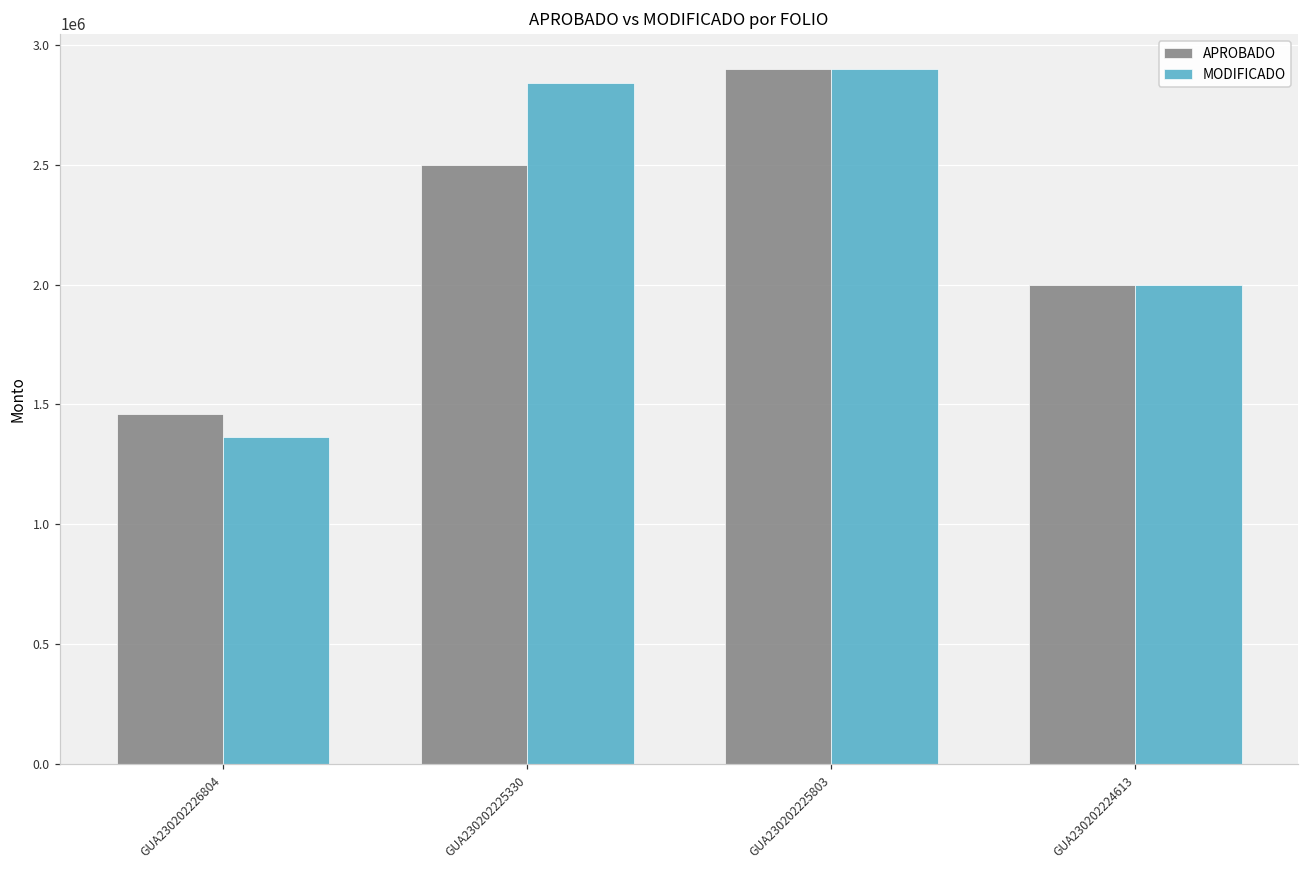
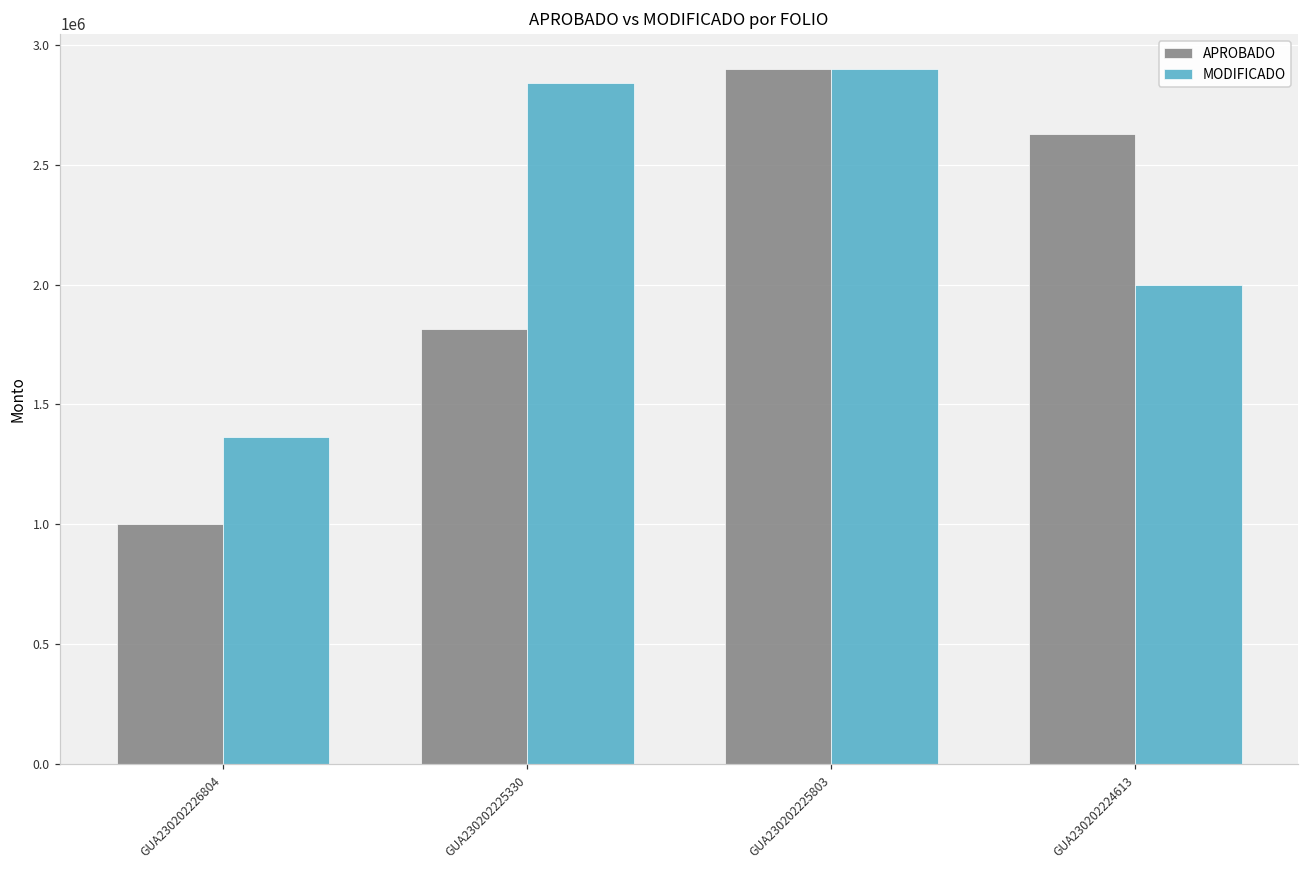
  {
    "APROBADO": {
-     "GUA230202226804": 1460000,
-     "GUA230202225330": 2500000,
+     "GUA230202226804": 1000000,
+     "GUA230202225330": 1820000,
      "GUA230202225803": 2900000,
-     "GUA230202224613": 2000000
+     "GUA230202224613": 2630000
    },
    "MODIFICADO": {
      "GUA230202226804": 1360000,
      "GUA230202225330": 2840000,
      "GUA230202225803": 2900000,
      "GUA230202224613": 2000000
    }
  }
